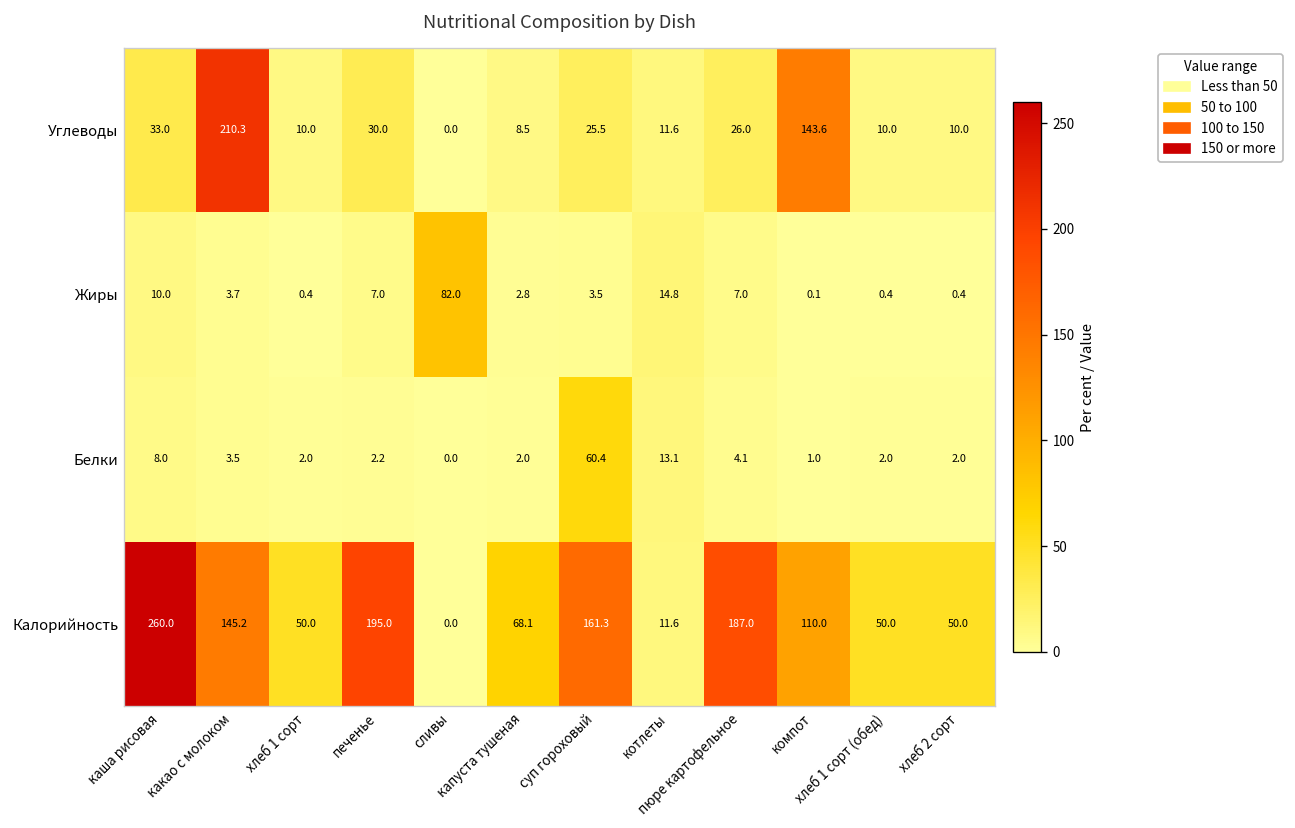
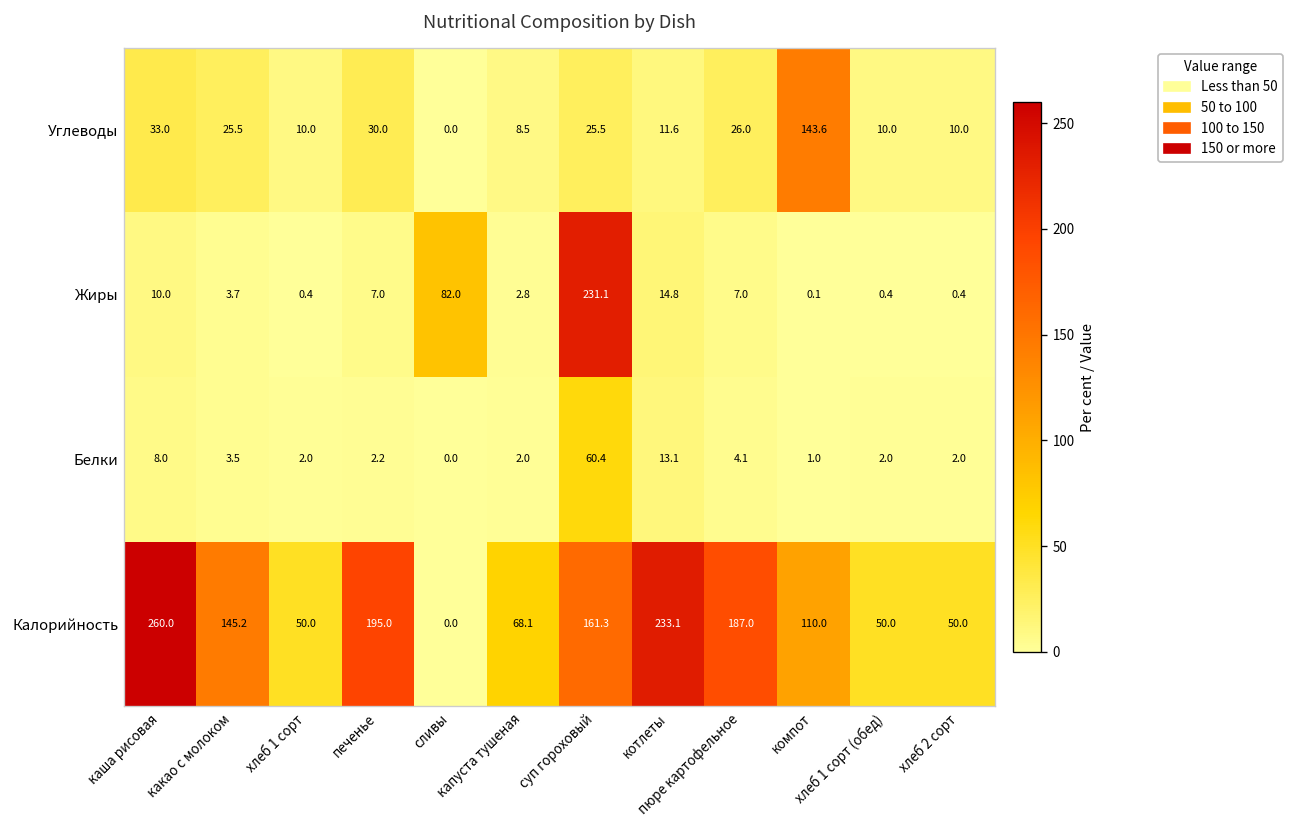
  {
    "Углеводы": {
      "каша рисовая": 33.0,
-     "какао с молоком": 210.3,
+     "какао с молоком": 25.5,
      "хлеб 1 сорт": 10.0,
      "печенье": 30.0,
      "сливы": 0.0,
      "капуста тушеная": 8.5,
      "суп гороховый": 25.5,
      "котлеты": 11.6,
      "пюре картофельное": 26.0,
      "компот": 143.6,
      "хлеб 1 сорт (обед)": 10.0,
      "хлеб 2 сорт": 10.0
    },
    "Жиры": {
      "каша рисовая": 10.0,
      "какао с молоком": 3.7,
      "хлеб 1 сорт": 0.4,
      "печенье": 7.0,
      "сливы": 82.0,
      "капуста тушеная": 2.8,
-     "суп гороховый": 3.5,
+     "суп гороховый": 231.1,
      "котлеты": 14.8,
      "пюре картофельное": 7.0,
      "компот": 0.1,
      "хлеб 1 сорт (обед)": 0.4,
      "хлеб 2 сорт": 0.4
    },
    "Белки": {
      "каша рисовая": 8.0,
      "какао с молоком": 3.5,
      "хлеб 1 сорт": 2.0,
      "печенье": 2.2,
      "сливы": 0.0,
      "капуста тушеная": 2.0,
      "суп гороховый": 60.4,
      "котлеты": 13.1,
      "пюре картофельное": 4.1,
      "компот": 1.0,
      "хлеб 1 сорт (обед)": 2.0,
      "хлеб 2 сорт": 2.0
    },
    "Калорийность": {
      "каша рисовая": 260.0,
      "какао с молоком": 145.2,
      "хлеб 1 сорт": 50.0,
      "печенье": 195.0,
      "сливы": 0.0,
      "капуста тушеная": 68.1,
      "суп гороховый": 161.3,
-     "котлеты": 11.6,
+     "котлеты": 233.1,
      "пюре картофельное": 187.0,
      "компот": 110.0,
      "хлеб 1 сорт (обед)": 50.0,
      "хлеб 2 сорт": 50.0
    }
  }
